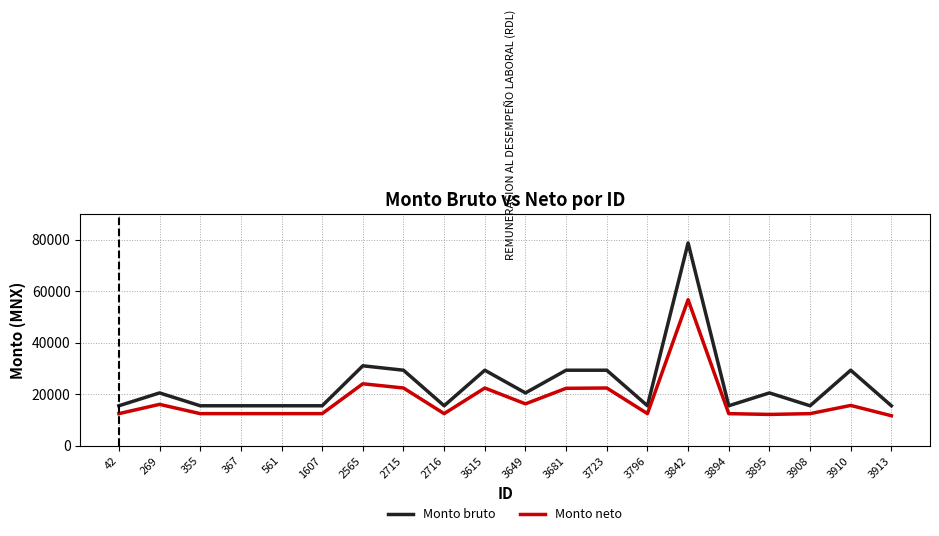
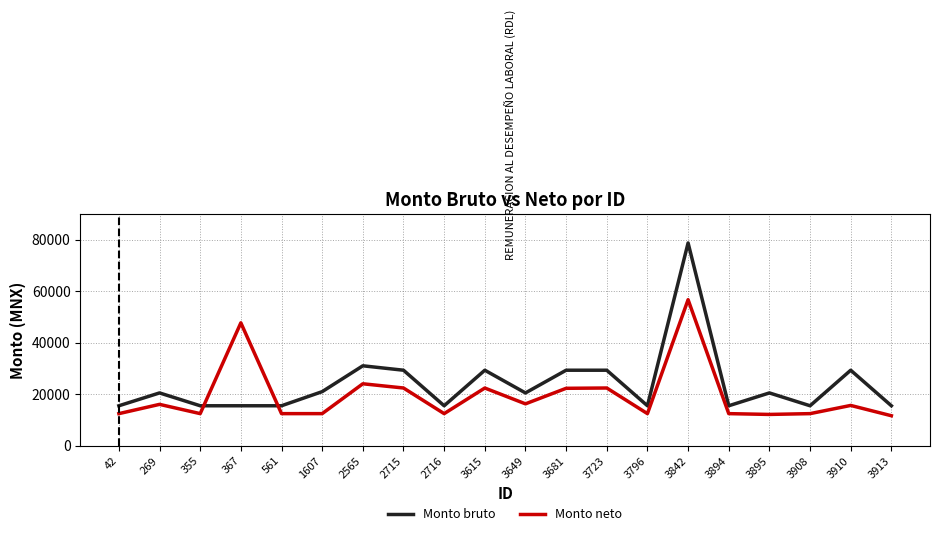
  {
    "Monto bruto": {
      "42": 16000,
      "269": 20000,
      "355": 16000,
      "367": 16000,
      "561": 16000,
-     "1607": 16000,
+     "1607": 21000,
      "2565": 31000,
      "2715": 29000,
      "2716": 16000,
      "3615": 29000,
      "3649": 20000,
      "3681": 29000,
      "3723": 29000,
      "3796": 16000,
      "3842": 79000,
      "3894": 16000,
      "3895": 20000,
      "3908": 16000,
      "3910": 29000,
      "3913": 16000
    },
    "Monto neto": {
      "42": 12000,
      "269": 16000,
      "355": 12000,
-     "367": 12000,
+     "367": 48000,
      "561": 12000,
      "1607": 12000,
      "2565": 24000,
      "2715": 22000,
      "2716": 12000,
      "3615": 22000,
      "3649": 16000,
      "3681": 22000,
      "3723": 22000,
      "3796": 12000,
      "3842": 57000,
      "3894": 12000,
      "3895": 12000,
      "3908": 12000,
      "3910": 16000,
      "3913": 12000
    }
  }
